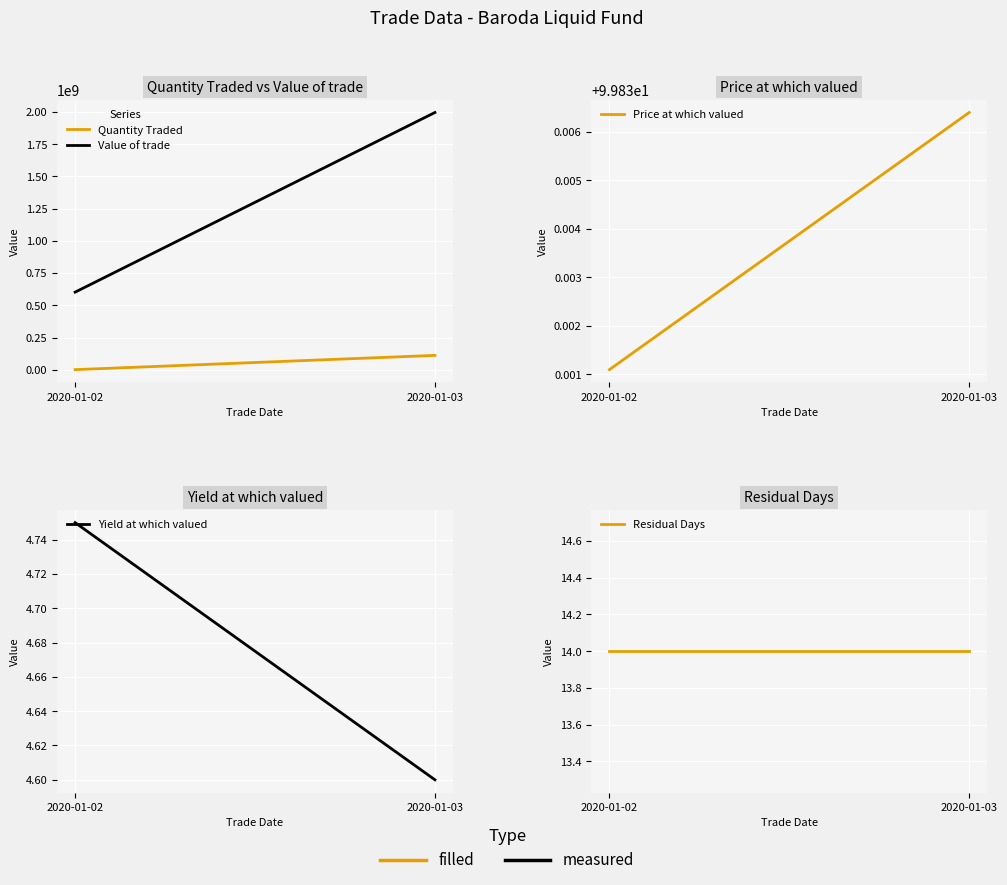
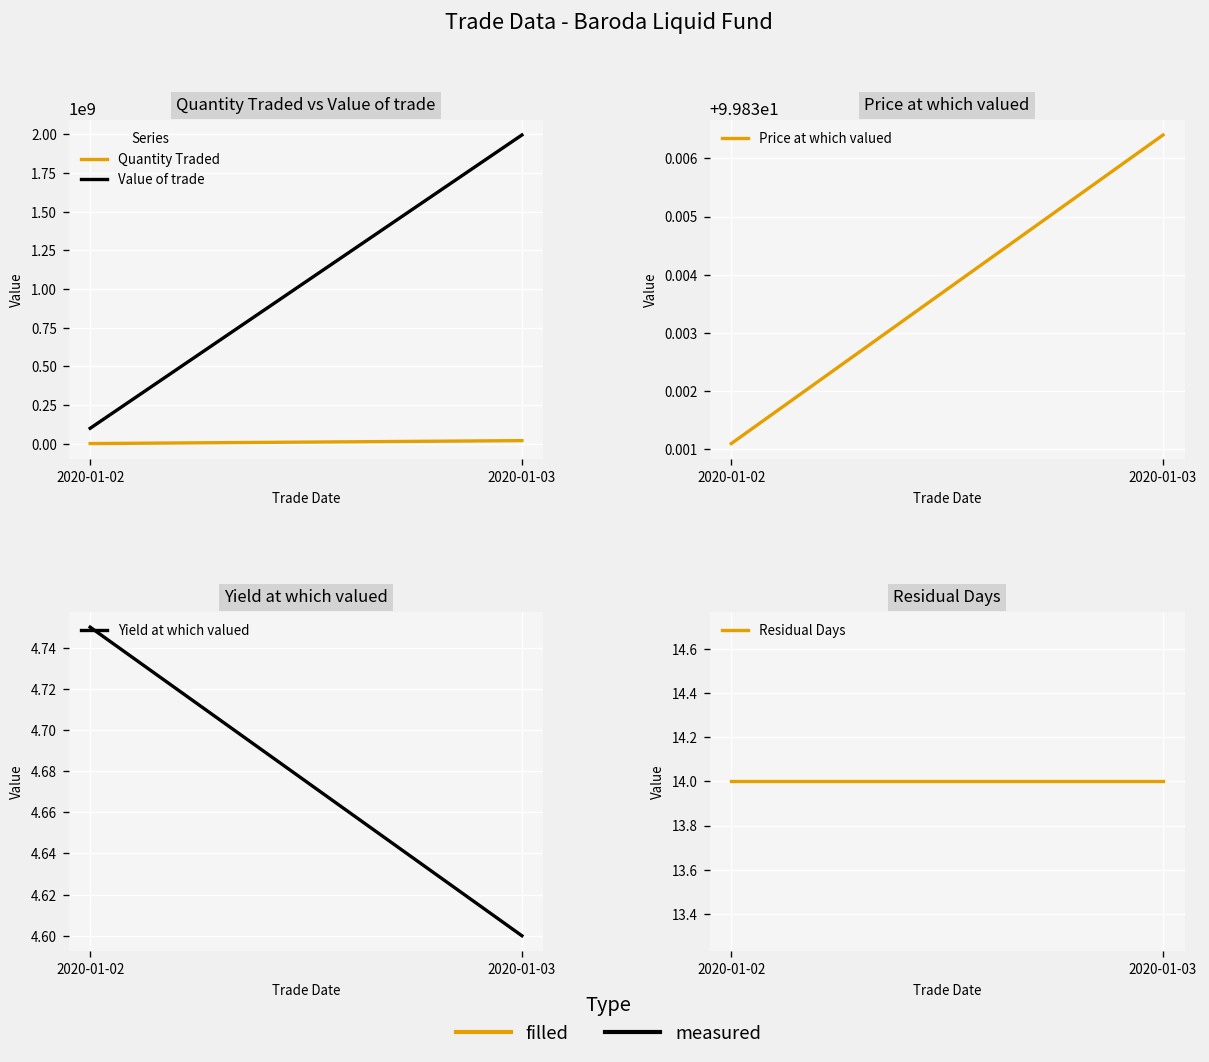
  {
    "Quantity Traded vs Value of trade": {
      "Quantity Traded": {
        "2020-01-02": 0,
-       "2020-01-03": 110000000
+       "2020-01-03": 20000000
      },
      "Value of trade": {
-       "2020-01-02": 600000000,
+       "2020-01-02": 100000000,
        "2020-01-03": 2000000000
      }
    },
    "Price at which valued": {
      "2020-01-02": 99.8311,
      "2020-01-03": 99.8364
    },
    "Yield at which valued": {
      "2020-01-02": 4.750,
      "2020-01-03": 4.600
    },
    "Residual Days": {
      "2020-01-02": 14.00,
      "2020-01-03": 14.00
    }
  }
